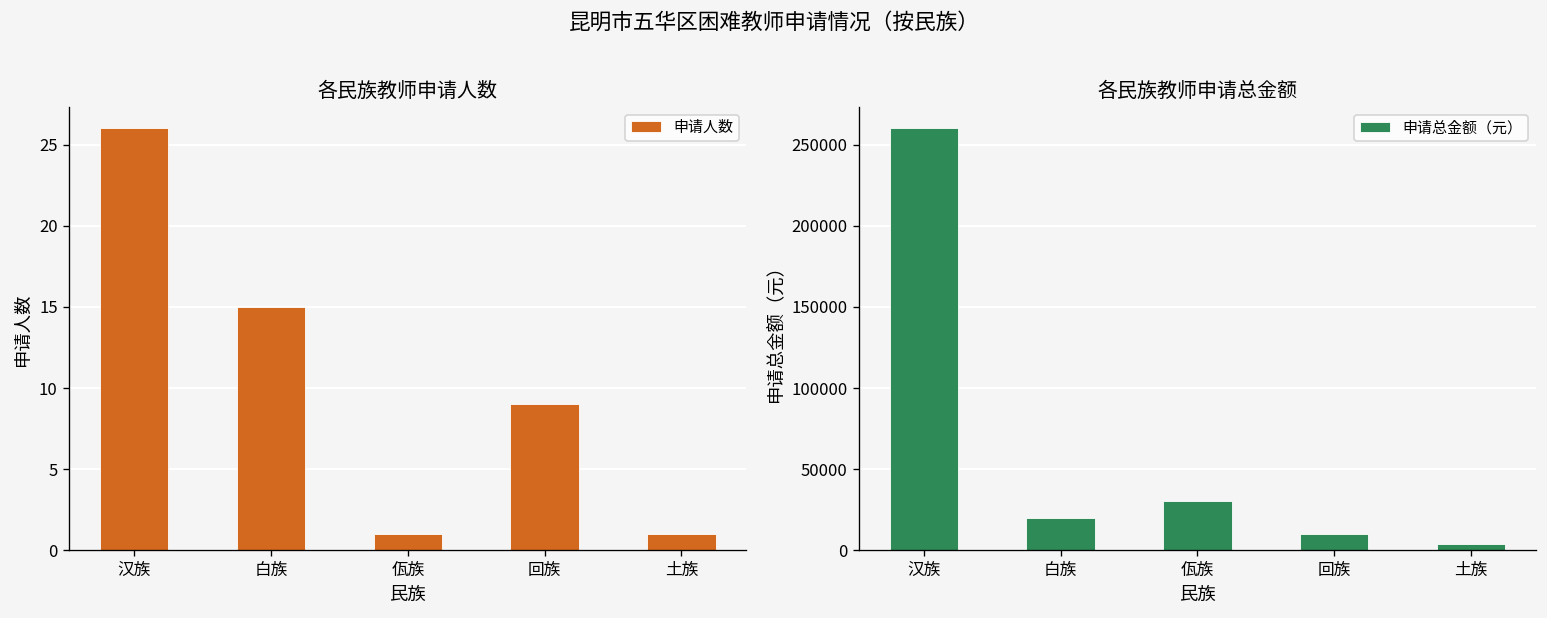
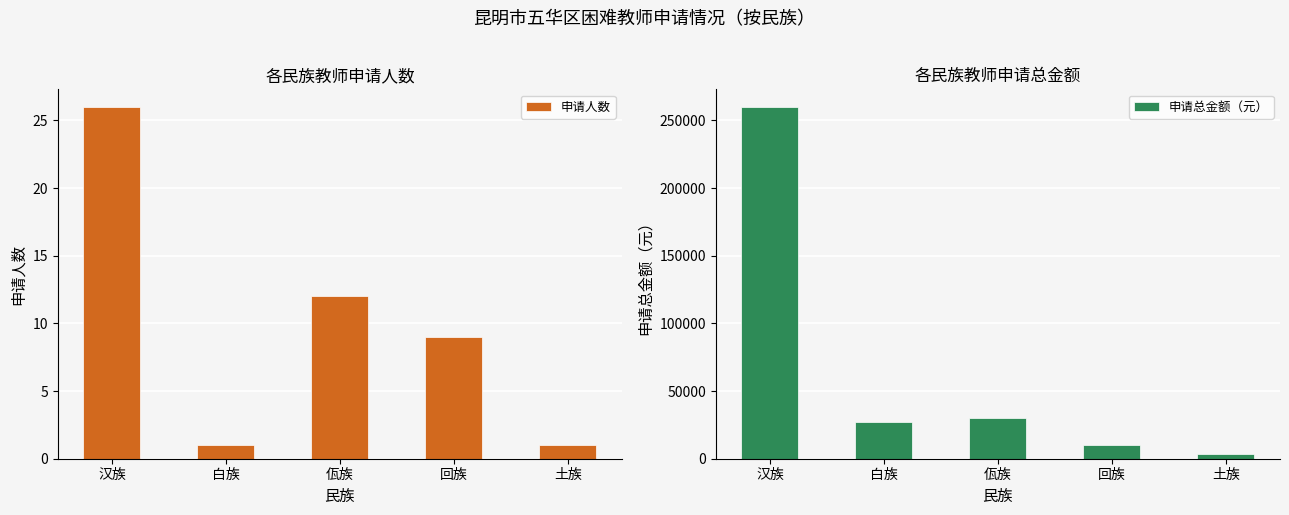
  {
    "各民族教师申请人数": {
      "汉族": 26,
-     "白族": 15,
-     "佤族": 1,
+     "白族": 1,
+     "佤族": 12,
      "回族": 9,
      "土族": 1
    },
    "各民族教师申请总金额": {
      "汉族": 260000,
-     "白族": 20000,
+     "白族": 27000,
      "佤族": 30000,
      "回族": 10000,
      "土族": 4000
    }
  }
